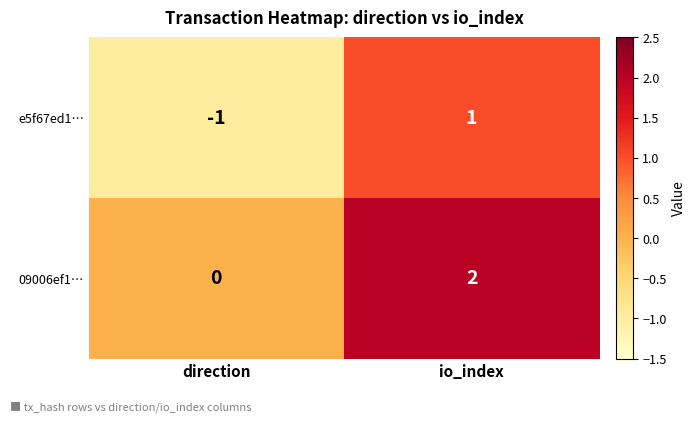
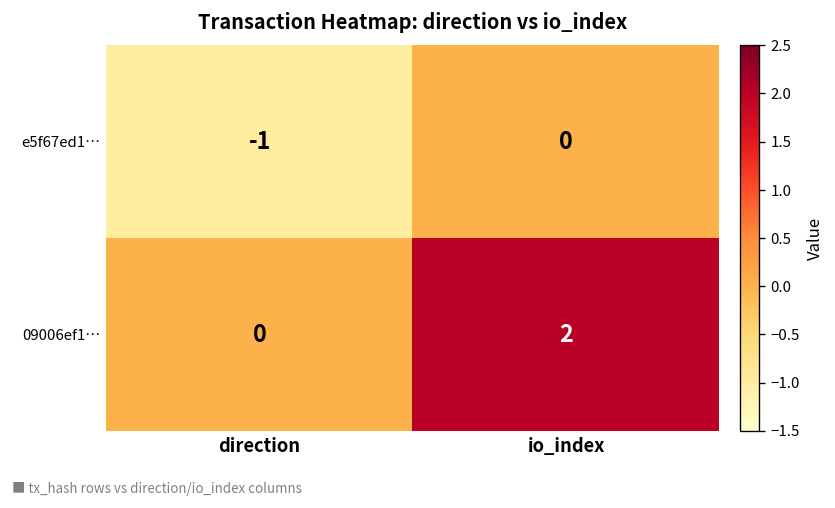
  {
    "e5f67ed1…": {
      "direction": -1,
-     "io_index": 1
+     "io_index": 0
    },
    "09006ef1…": {
      "direction": 0,
      "io_index": 2
    }
  }
